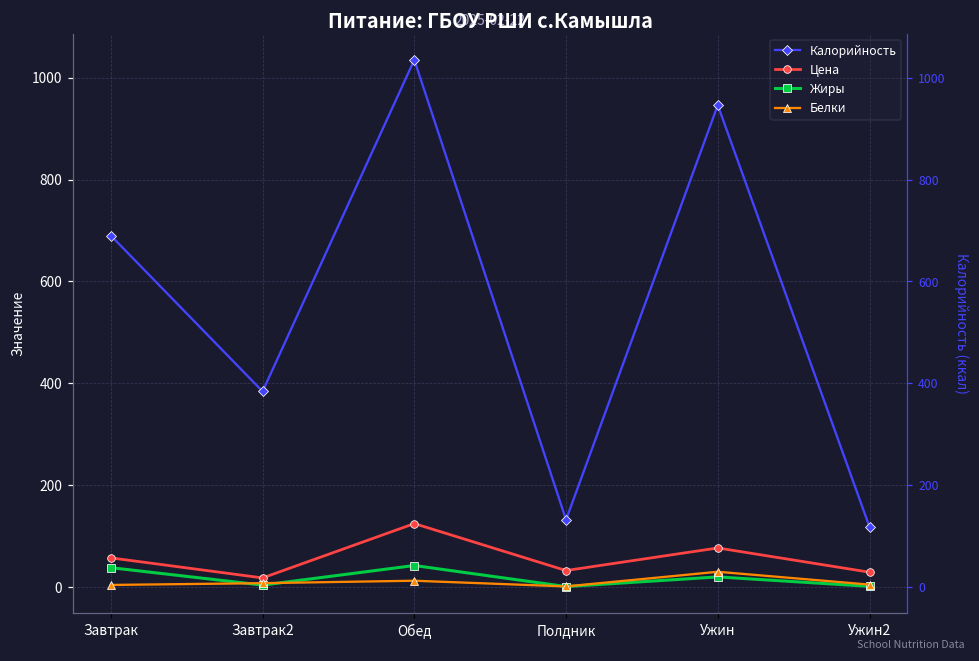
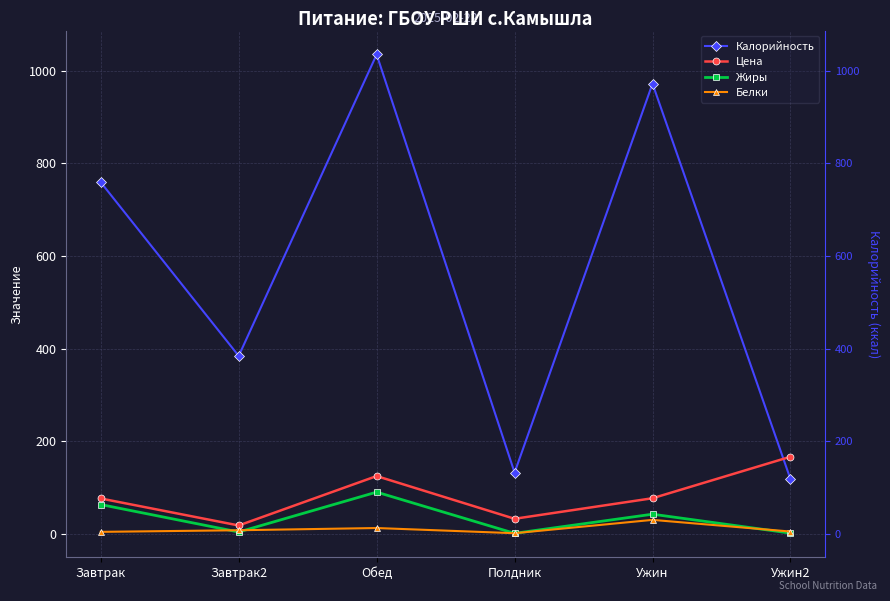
  {
    "Калорийность": {
-     "Завтрак": 690,
+     "Завтрак": 760,
      "Завтрак2": 380,
      "Обед": 1040,
      "Полдник": 130,
-     "Ужин": 950,
+     "Ужин": 970,
      "Ужин2": 120
    },
    "Цена": {
-     "Завтрак": 60,
+     "Завтрак": 80,
      "Завтрак2": 20,
      "Обед": 120,
      "Полдник": 30,
      "Ужин": 80,
-     "Ужин2": 30
+     "Ужин2": 170
    },
    "Жиры": {
-     "Завтрак": 40,
-     "Обед": 40,
-     "Ужин": 20
+     "Завтрак": 60,
+     "Обед": 90,
+     "Ужин": 40
    },
    "Белки": {
      "Завтрак": 0,
      "Обед": 10,
      "Ужин": 30
    }
  }
